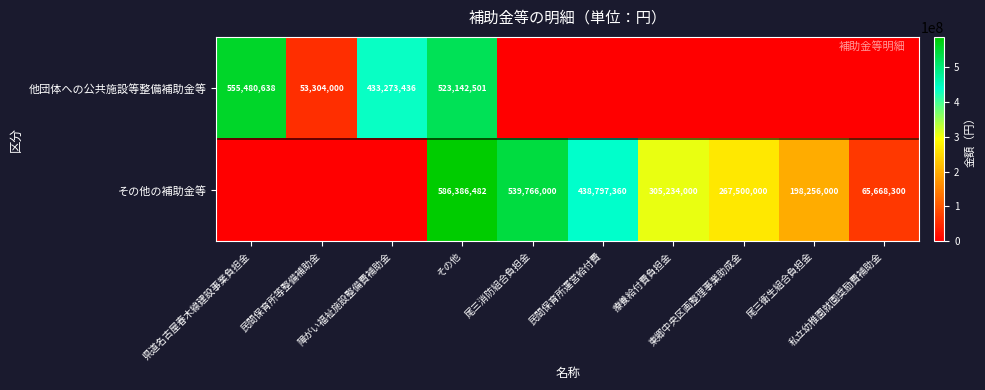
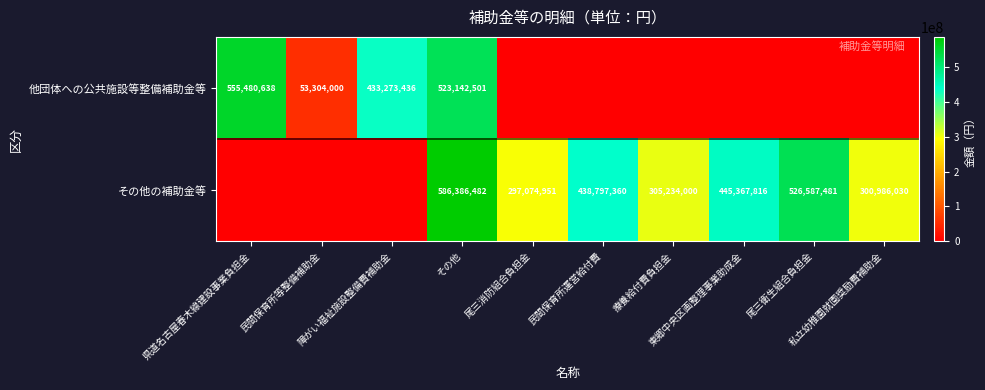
  {
    "他団体への公共施設等整備補助金等": {
      "県道名古屋春木線建設事業負担金": "555,480,638",
      "民間保育所等整備補助金": "53,304,000",
      "障がい福祉施設整備費補助金": "433,273,436",
      "その他": "523,142,501"
    },
    "その他の補助金等": {
      "その他": "586,386,482",
-     "尾三消防組合負担金": "539,766,000",
+     "尾三消防組合負担金": "297,074,951",
      "民間保育所運営給付費": "438,797,360",
      "療養給付費負担金": "305,234,000",
-     "東郷中央区画整理事業助成金": "267,500,000",
-     "尾三衛生組合負担金": "198,256,000",
-     "私立幼稚園就園奨励費補助金": "65,668,300"
+     "東郷中央区画整理事業助成金": "445,367,816",
+     "尾三衛生組合負担金": "526,587,481",
+     "私立幼稚園就園奨励費補助金": "300,986,030"
    }
  }
